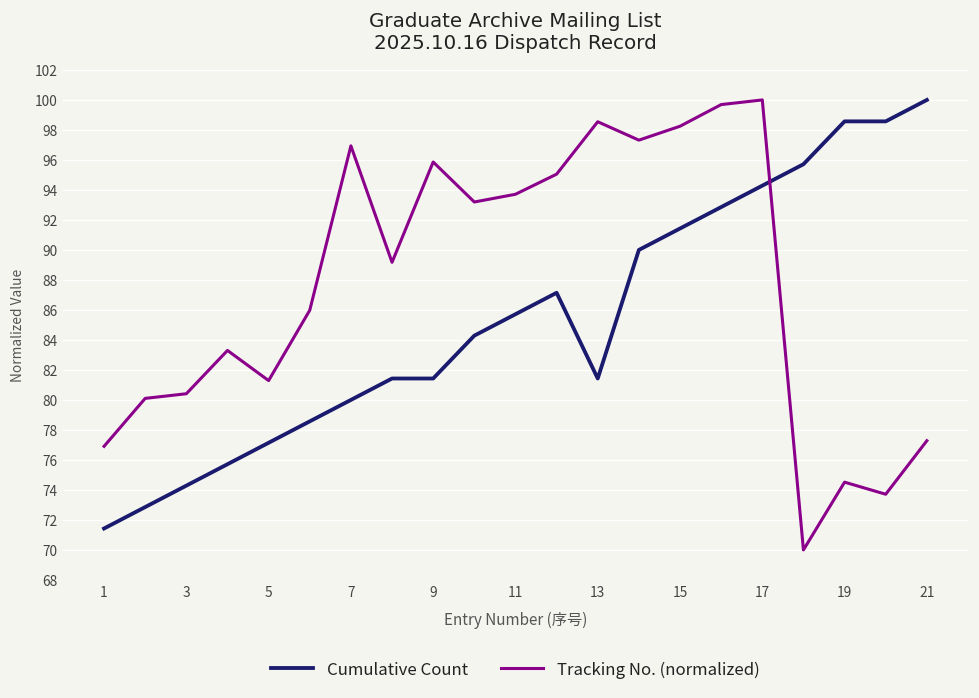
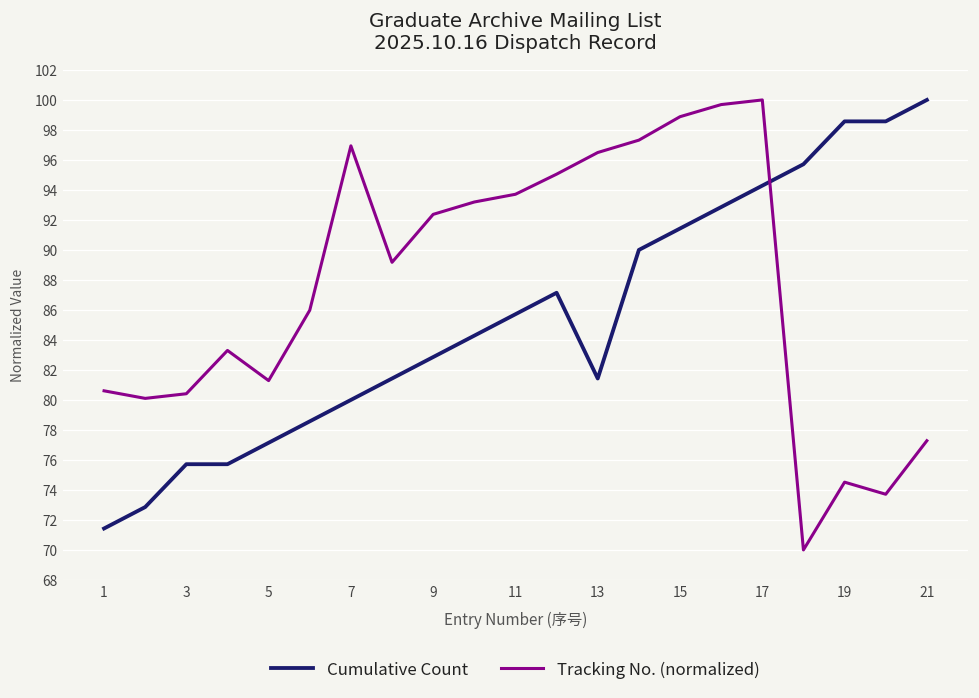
  {
    "Cumulative Count": {
      "1": 71.4,
-     "3": 74.3,
+     "3": 75.7,
      "5": 77.1,
      "7": 80.0,
-     "9": 81.4,
+     "9": 82.9,
      "11": 85.7,
      "13": 81.4,
      "15": 91.4,
      "17": 94.3,
      "19": 98.6,
      "21": 100.0
    },
    "Tracking No. (normalized)": {
-     "1": 76.9,
+     "1": 80.6,
      "3": 80.4,
      "5": 81.3,
      "7": 96.9,
-     "9": 95.9,
+     "9": 92.4,
      "11": 93.7,
-     "13": 98.5,
-     "15": 98.2,
+     "13": 96.5,
+     "15": 98.9,
      "17": 100.0,
      "19": 74.5,
      "21": 77.3
    }
  }
